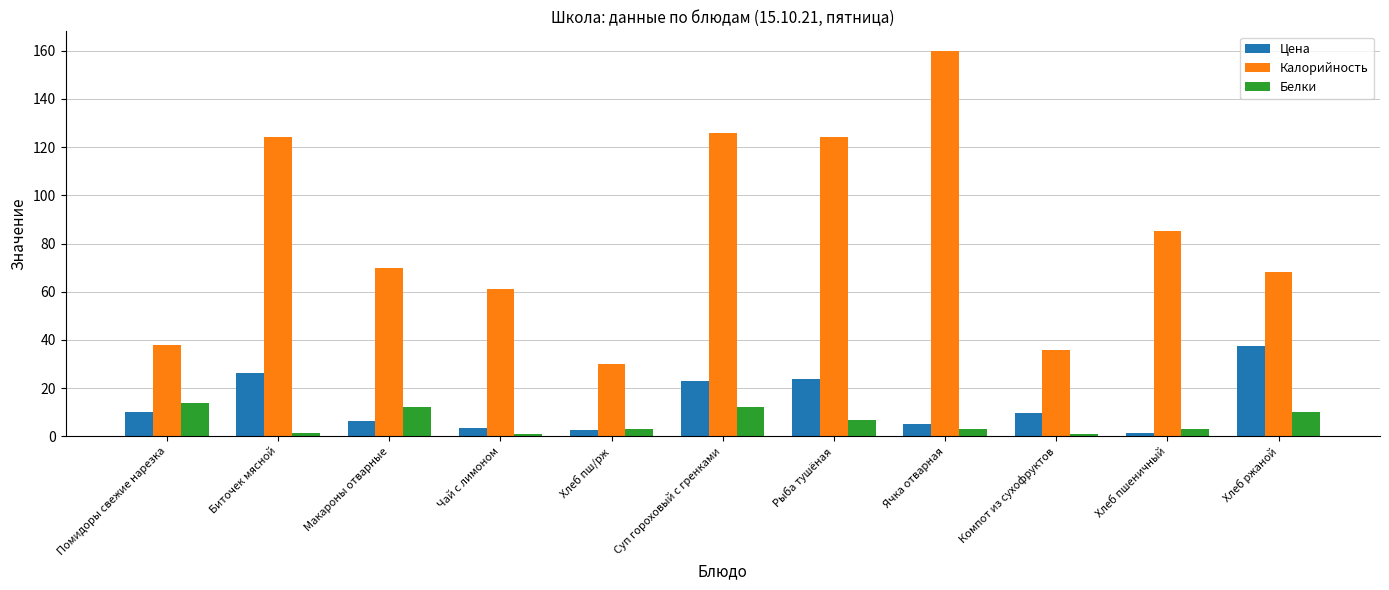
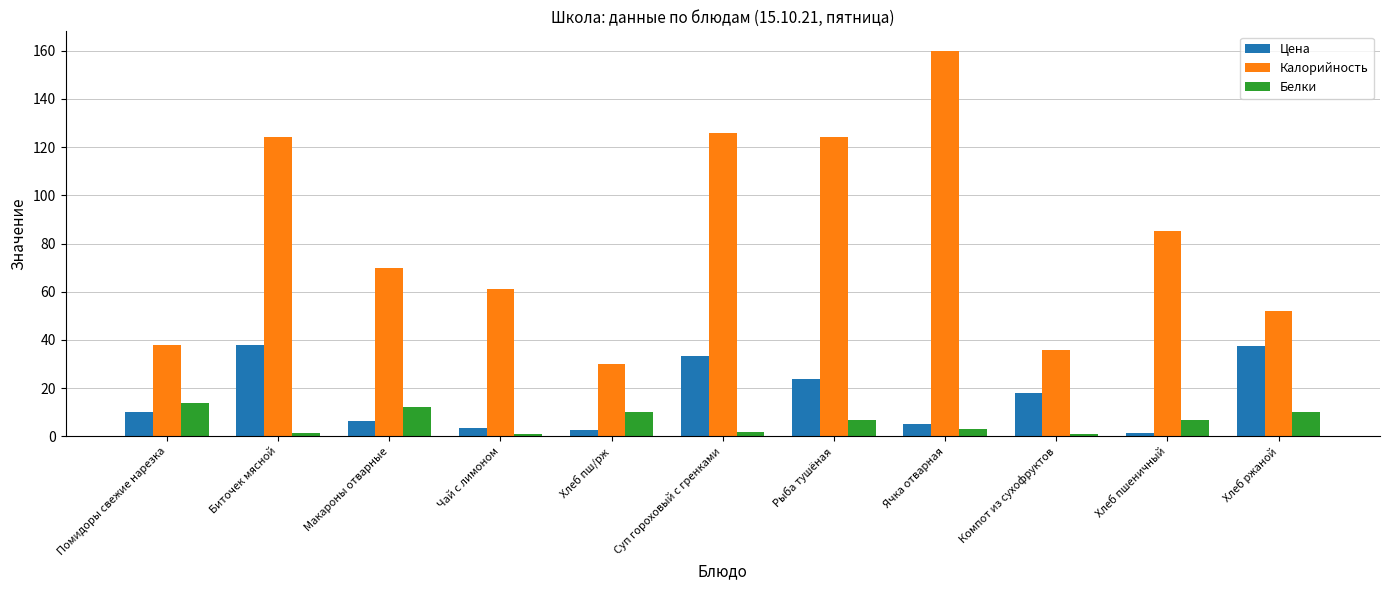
  {
    "Цена": {
      "Помидоры свежие нарезка": 10,
-     "Биточек мясной": 26,
+     "Биточек мясной": 38,
      "Макароны отварные": 7,
      "Чай с лимоном": 3,
      "Хлеб пш/рж": 3,
-     "Суп гороховый с гренками": 23,
+     "Суп гороховый с гренками": 33,
      "Рыба тушёная": 24,
      "Ячка отварная": 5,
-     "Компот из сухофруктов": 10,
+     "Компот из сухофруктов": 18,
      "Хлеб пшеничный": 1,
      "Хлеб ржаной": 37
    },
    "Калорийность": {
      "Помидоры свежие нарезка": 38,
      "Биточек мясной": 124,
      "Макароны отварные": 70,
      "Чай с лимоном": 61,
      "Хлеб пш/рж": 30,
      "Суп гороховый с гренками": 126,
      "Рыба тушёная": 124,
      "Ячка отварная": 160,
      "Компот из сухофруктов": 36,
      "Хлеб пшеничный": 85,
-     "Хлеб ржаной": 68
+     "Хлеб ржаной": 52
    },
    "Белки": {
      "Помидоры свежие нарезка": 14,
      "Биточек мясной": 1,
      "Макароны отварные": 12,
-     "Хлеб пш/рж": 3,
-     "Суп гороховый с гренками": 12,
+     "Хлеб пш/рж": 10,
+     "Суп гороховый с гренками": 2,
      "Рыба тушёная": 7,
      "Ячка отварная": 3,
-     "Хлеб пшеничный": 3,
+     "Хлеб пшеничный": 7,
      "Хлеб ржаной": 10
    }
  }
